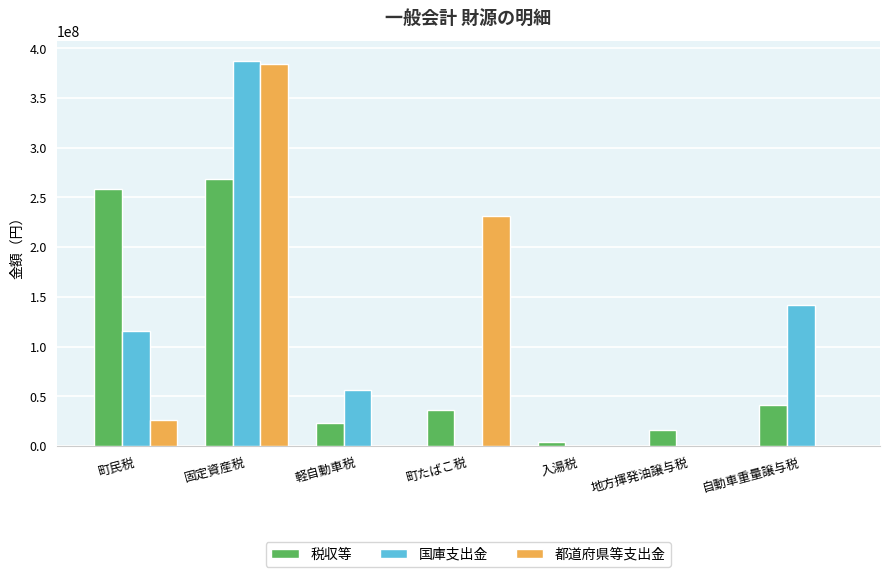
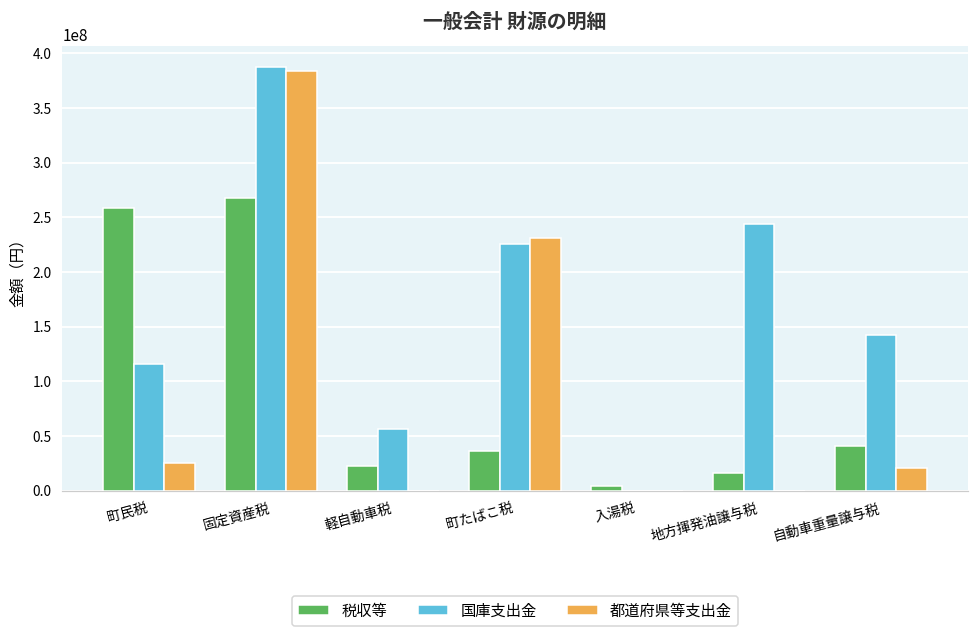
  {
    "税収等": {
      "町民税": 260000000,
      "固定資産税": 270000000,
      "軽自動車税": 20000000,
      "町たばこ税": 40000000,
      "入湯税": 0,
      "地方揮発油譲与税": 20000000,
      "自動車重量譲与税": 40000000
    },
    "国庫支出金": {
      "町民税": 120000000,
      "固定資産税": 390000000,
      "軽自動車税": 60000000,
-     "町たばこ税": 0,
+     "町たばこ税": 230000000,
      "入湯税": 0,
-     "地方揮発油譲与税": 0,
+     "地方揮発油譲与税": 240000000,
      "自動車重量譲与税": 140000000
    },
    "都道府県等支出金": {
      "町民税": 30000000,
      "固定資産税": 380000000,
      "軽自動車税": 0,
      "町たばこ税": 230000000,
      "入湯税": 0,
      "地方揮発油譲与税": 0,
-     "自動車重量譲与税": 0
+     "自動車重量譲与税": 20000000
    }
  }
